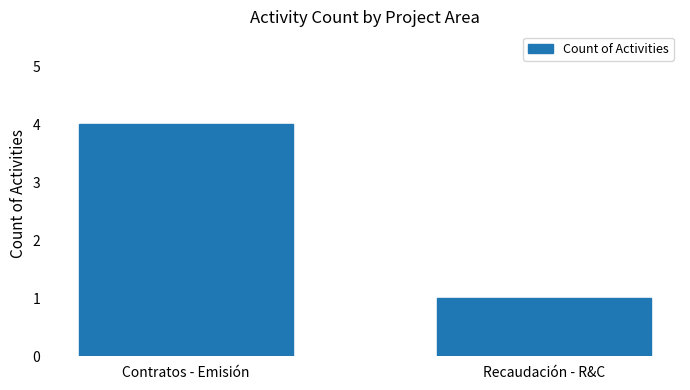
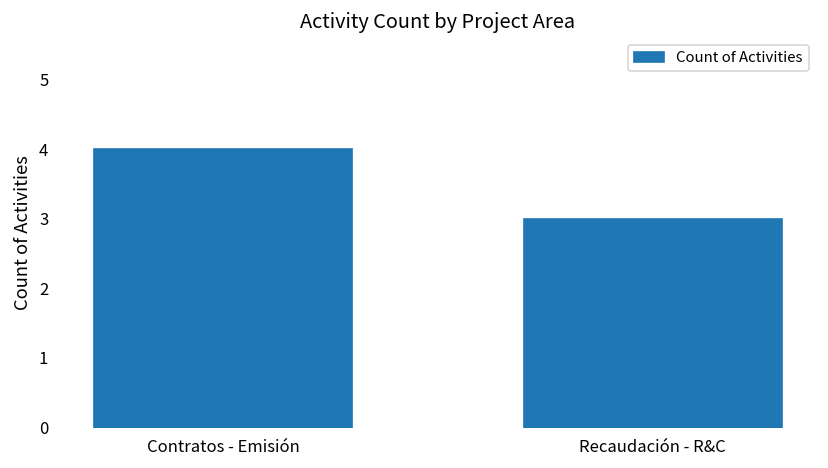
  {
    "Contratos - Emisión": 4,
-   "Recaudación - R&C": 1
+   "Recaudación - R&C": 3
  }
